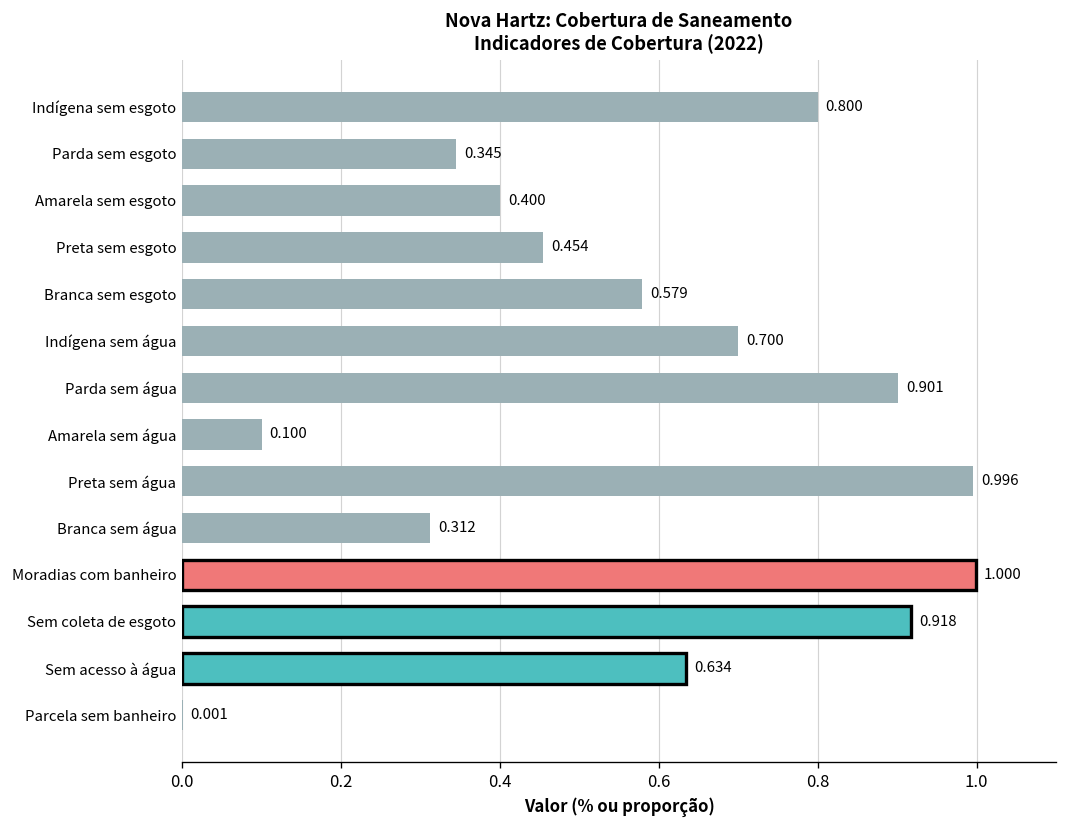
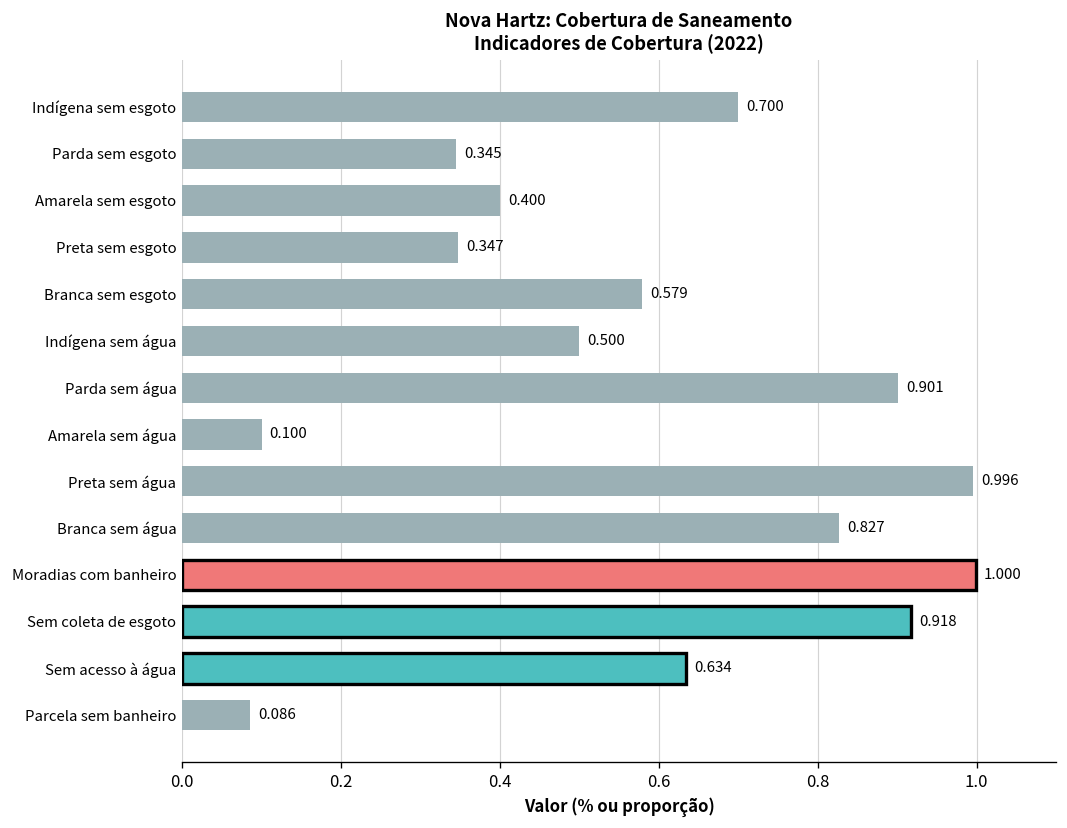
  {
-   "Indígena sem esgoto": 0.800,
+   "Indígena sem esgoto": 0.700,
    "Parda sem esgoto": 0.345,
    "Amarela sem esgoto": 0.400,
-   "Preta sem esgoto": 0.454,
+   "Preta sem esgoto": 0.347,
    "Branca sem esgoto": 0.579,
-   "Indígena sem água": 0.700,
+   "Indígena sem água": 0.500,
    "Parda sem água": 0.901,
    "Amarela sem água": 0.100,
    "Preta sem água": 0.996,
-   "Branca sem água": 0.312,
+   "Branca sem água": 0.827,
    "Moradias com banheiro": 1.000,
    "Sem coleta de esgoto": 0.918,
    "Sem acesso à água": 0.634,
-   "Parcela sem banheiro": 0.001
+   "Parcela sem banheiro": 0.086
  }
